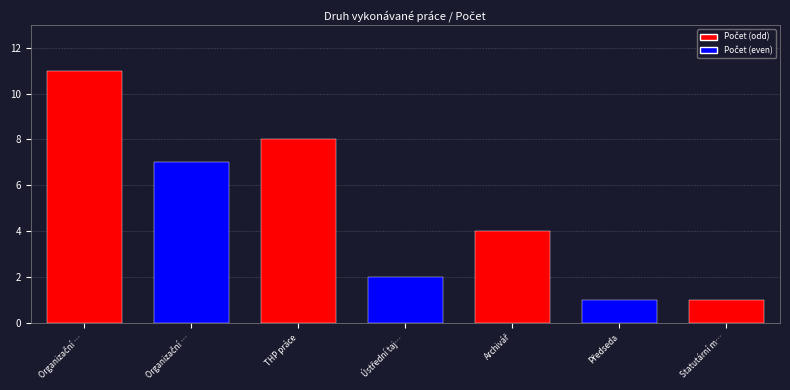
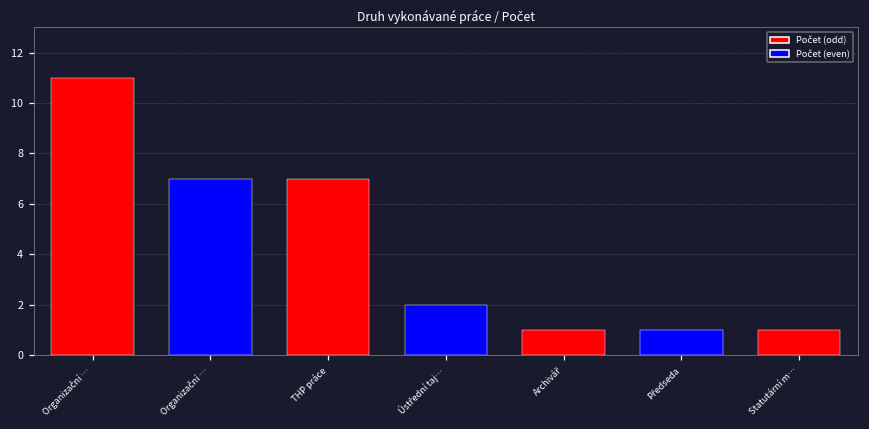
  {
-   "THP práce": 8,
+   "THP práce": 7,
    "Ústřední taj…": 2,
-   "Archivář": 4,
+   "Archivář": 1,
    "Předseda": 1,
    "Statutární m…": 1
  }
